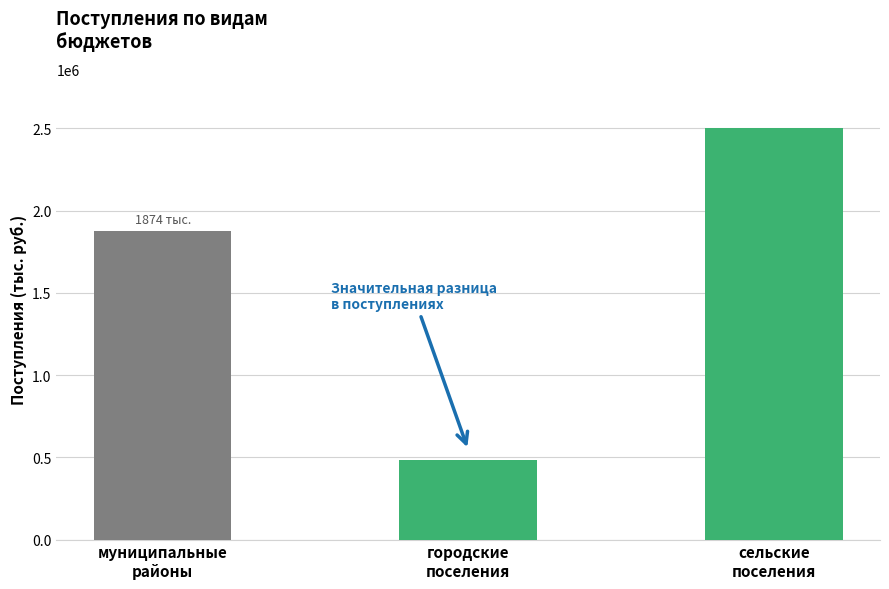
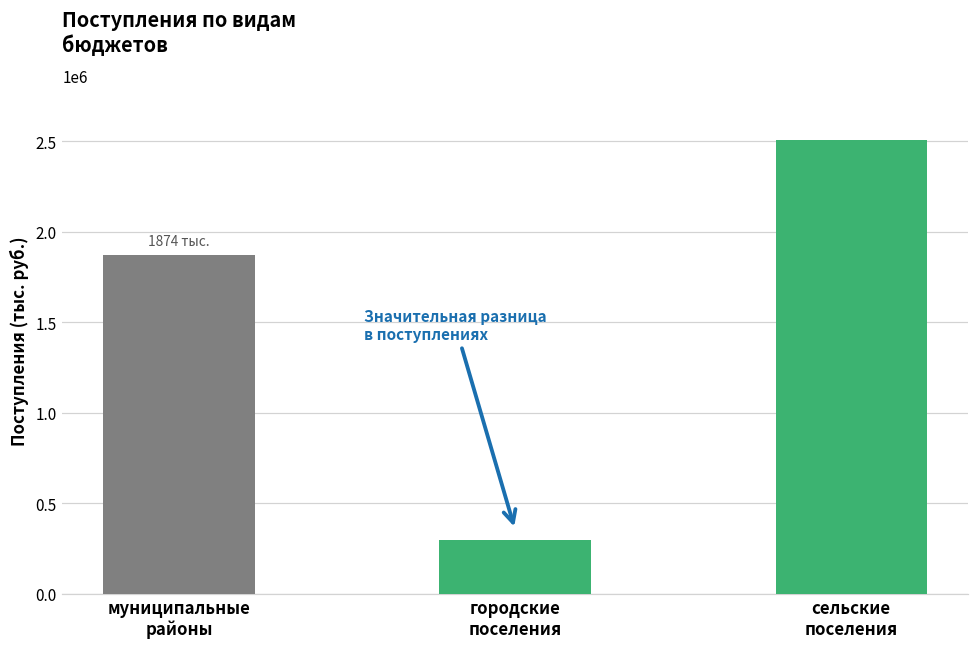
  {
-   "городские поселения": 490000,
+   "городские поселения": 290000,
    "сельские поселения": 2500000
  }
